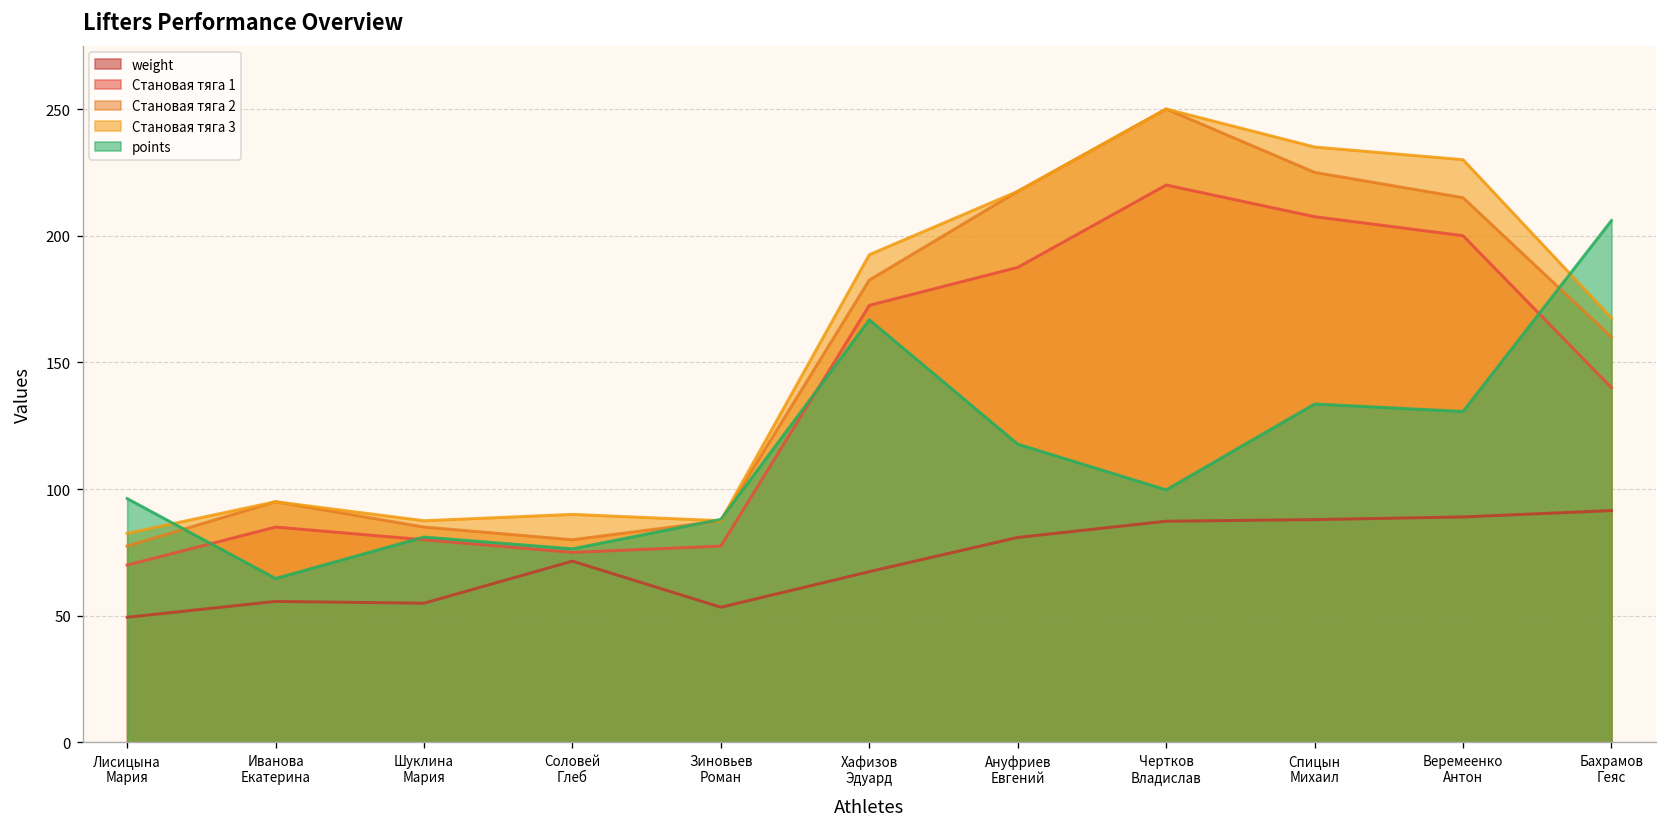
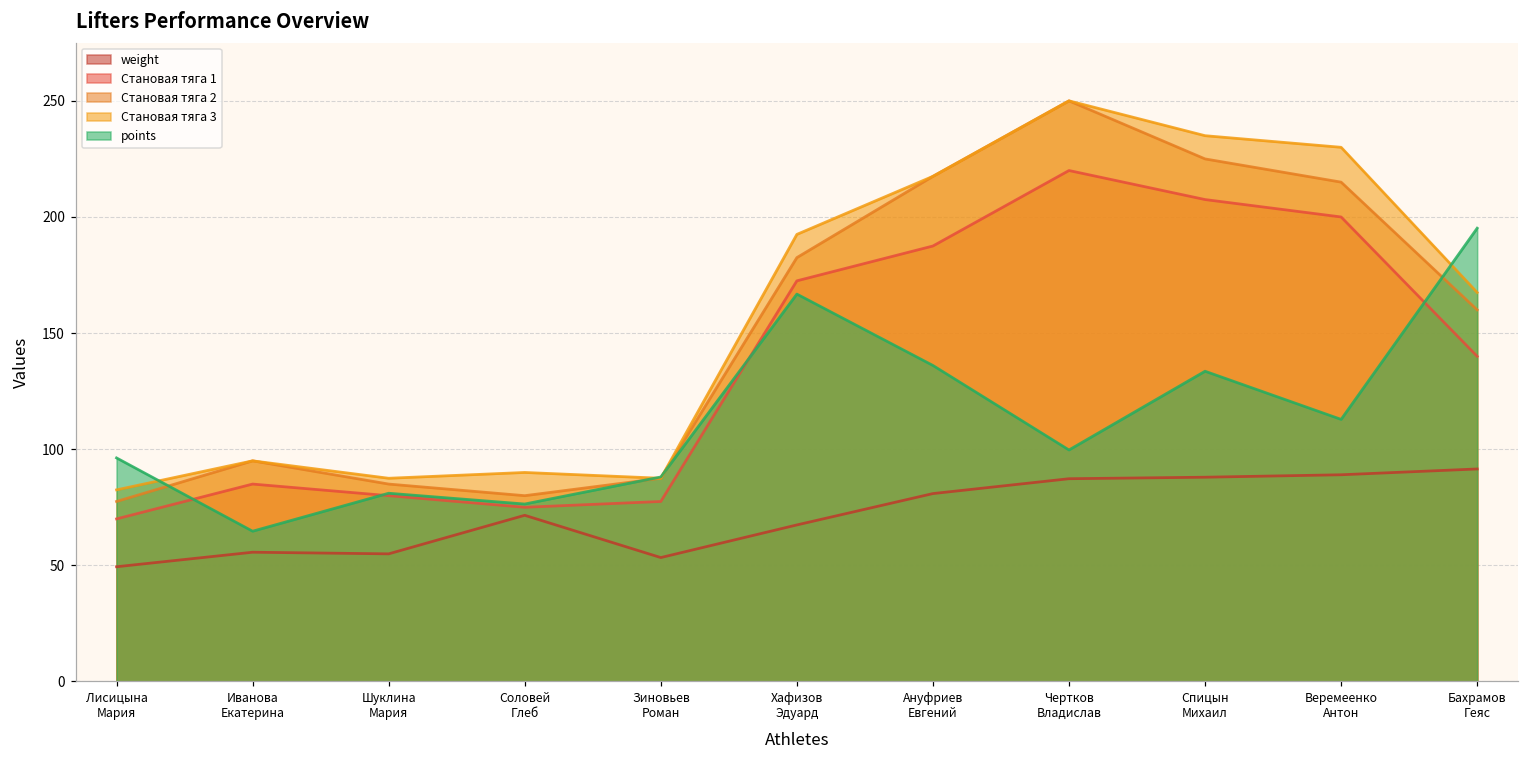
  {
    "points": {
      "Лисицына Мария": 96,
      "Иванова Екатерина": 65,
      "Соловей Глеб": 76,
      "Хафизов Эдуард": 167,
-     "Ануфриев Евгений": 118,
+     "Ануфриев Евгений": 136,
      "Чертков Владислав": 100,
      "Спицын Михаил": 134,
-     "Веремеенко Антон": 131,
-     "Бахрамов Геяс": 206
+     "Веремеенко Антон": 113,
+     "Бахрамов Геяс": 195
    }
  }
